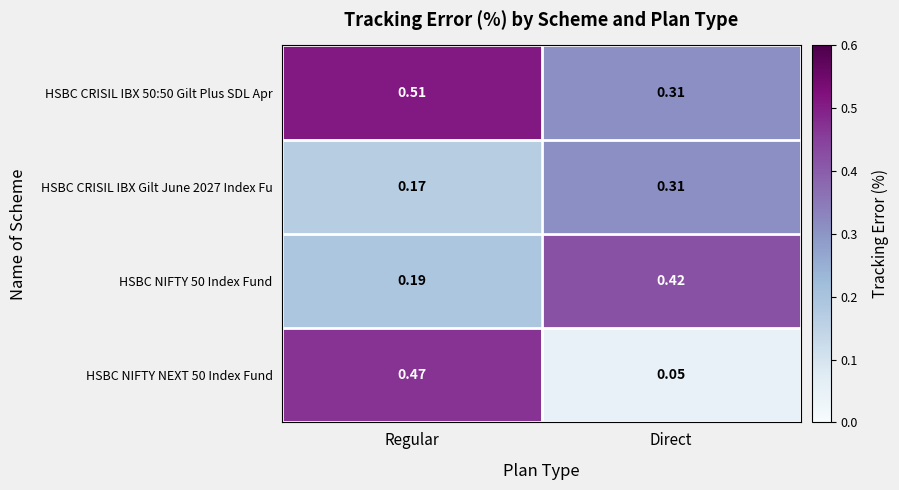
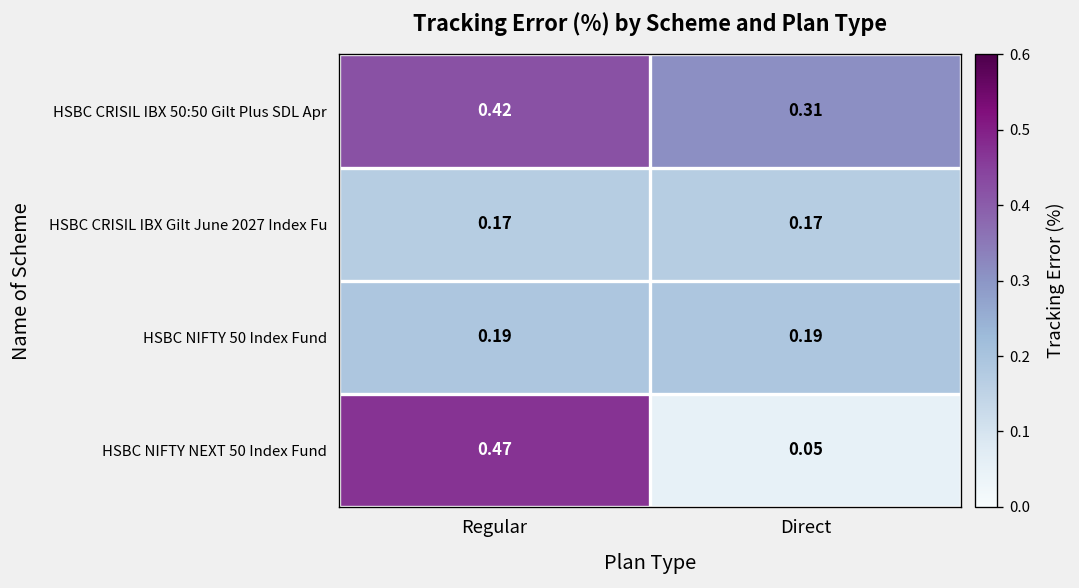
  {
    "HSBC CRISIL IBX 50:50 Gilt Plus SDL Apr": {
-     "Regular": 0.51,
+     "Regular": 0.42,
      "Direct": 0.31
    },
    "HSBC CRISIL IBX Gilt June 2027 Index Fu": {
      "Regular": 0.17,
-     "Direct": 0.31
+     "Direct": 0.17
    },
    "HSBC NIFTY 50 Index Fund": {
      "Regular": 0.19,
-     "Direct": 0.42
+     "Direct": 0.19
    },
    "HSBC NIFTY NEXT 50 Index Fund": {
      "Regular": 0.47,
      "Direct": 0.05
    }
  }
